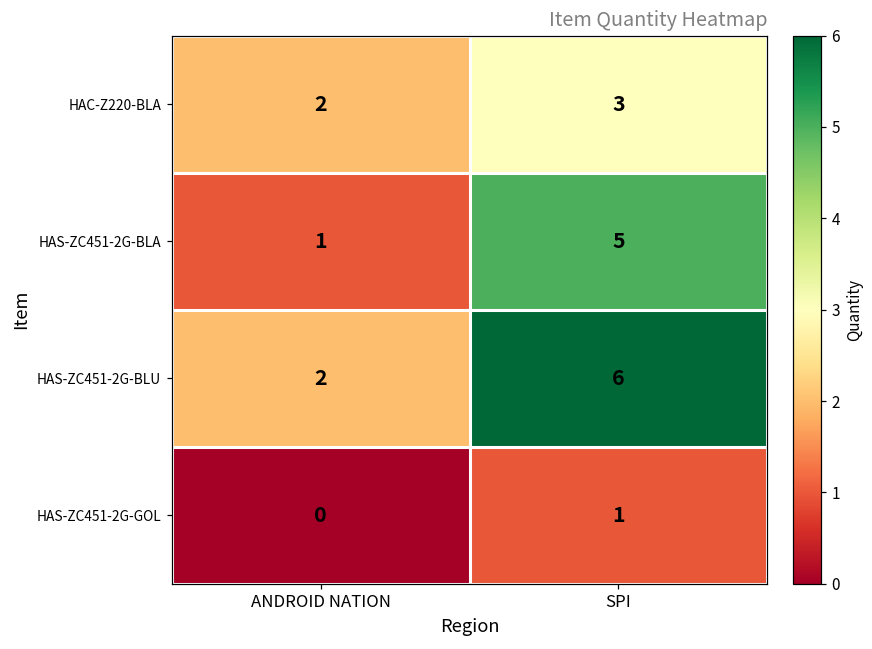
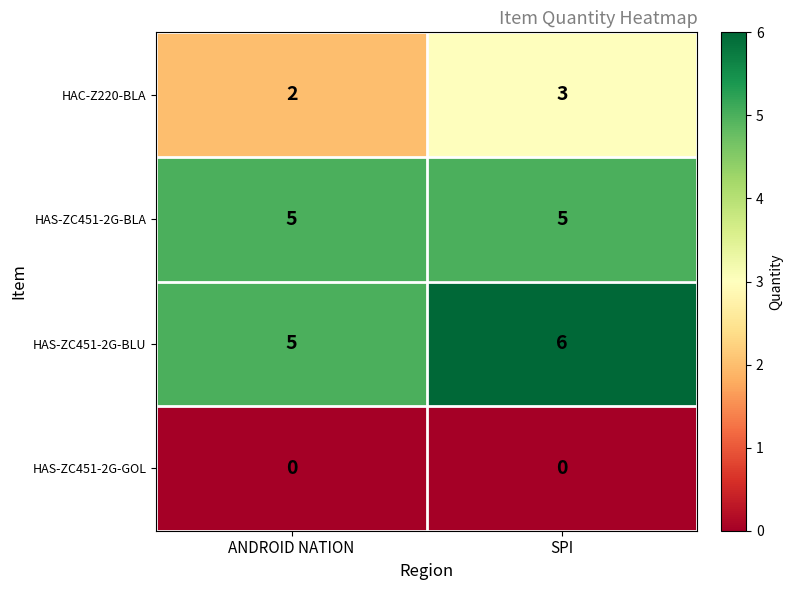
  {
    "HAC-Z220-BLA": {
      "ANDROID NATION": 2,
      "SPI": 3
    },
    "HAS-ZC451-2G-BLA": {
-     "ANDROID NATION": 1,
+     "ANDROID NATION": 5,
      "SPI": 5
    },
    "HAS-ZC451-2G-BLU": {
-     "ANDROID NATION": 2,
+     "ANDROID NATION": 5,
      "SPI": 6
    },
    "HAS-ZC451-2G-GOL": {
      "ANDROID NATION": 0,
-     "SPI": 1
+     "SPI": 0
    }
  }
